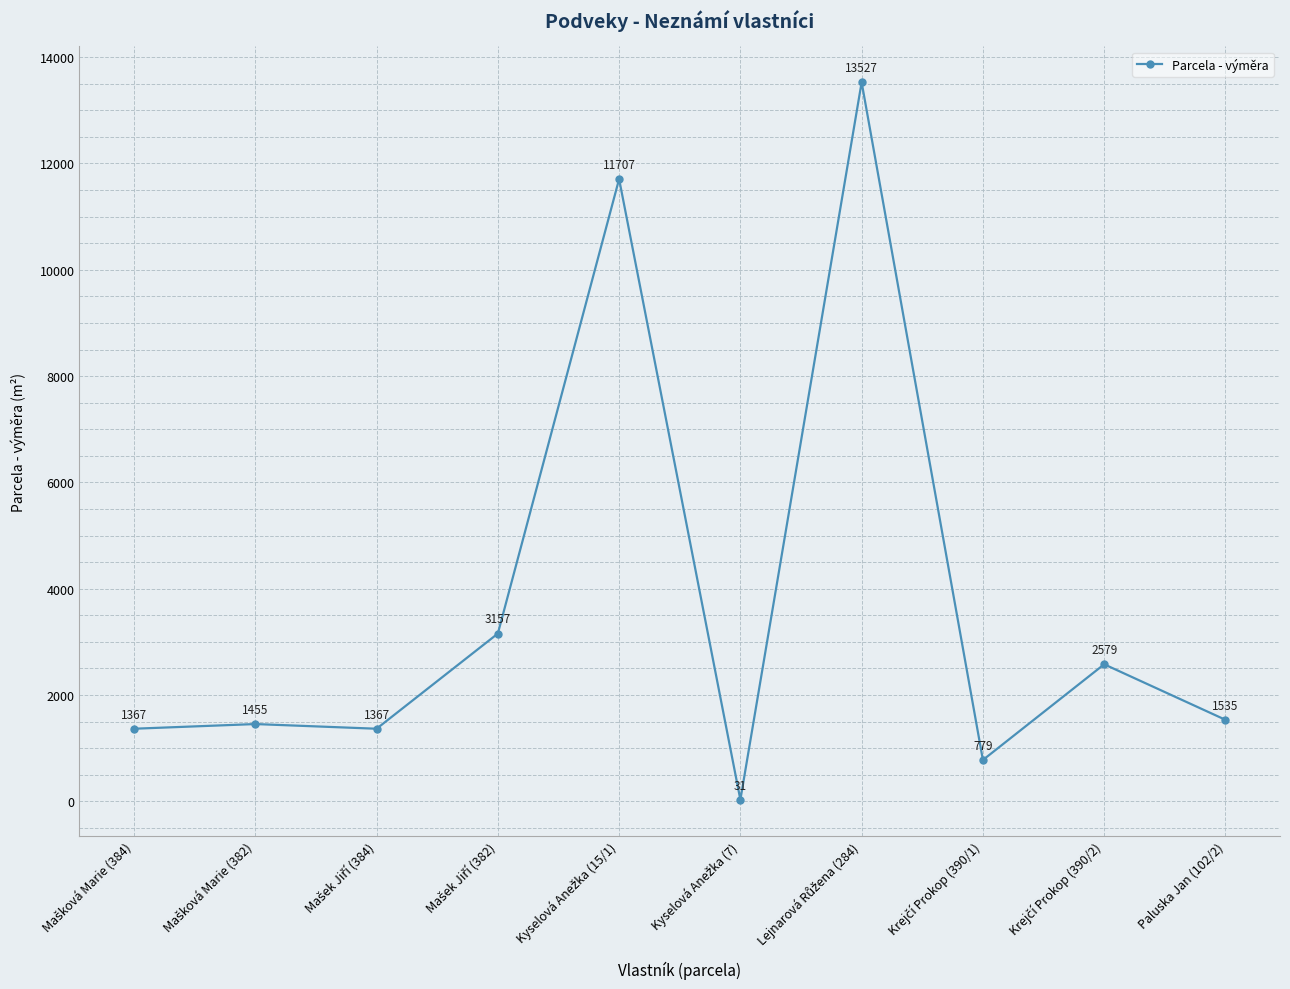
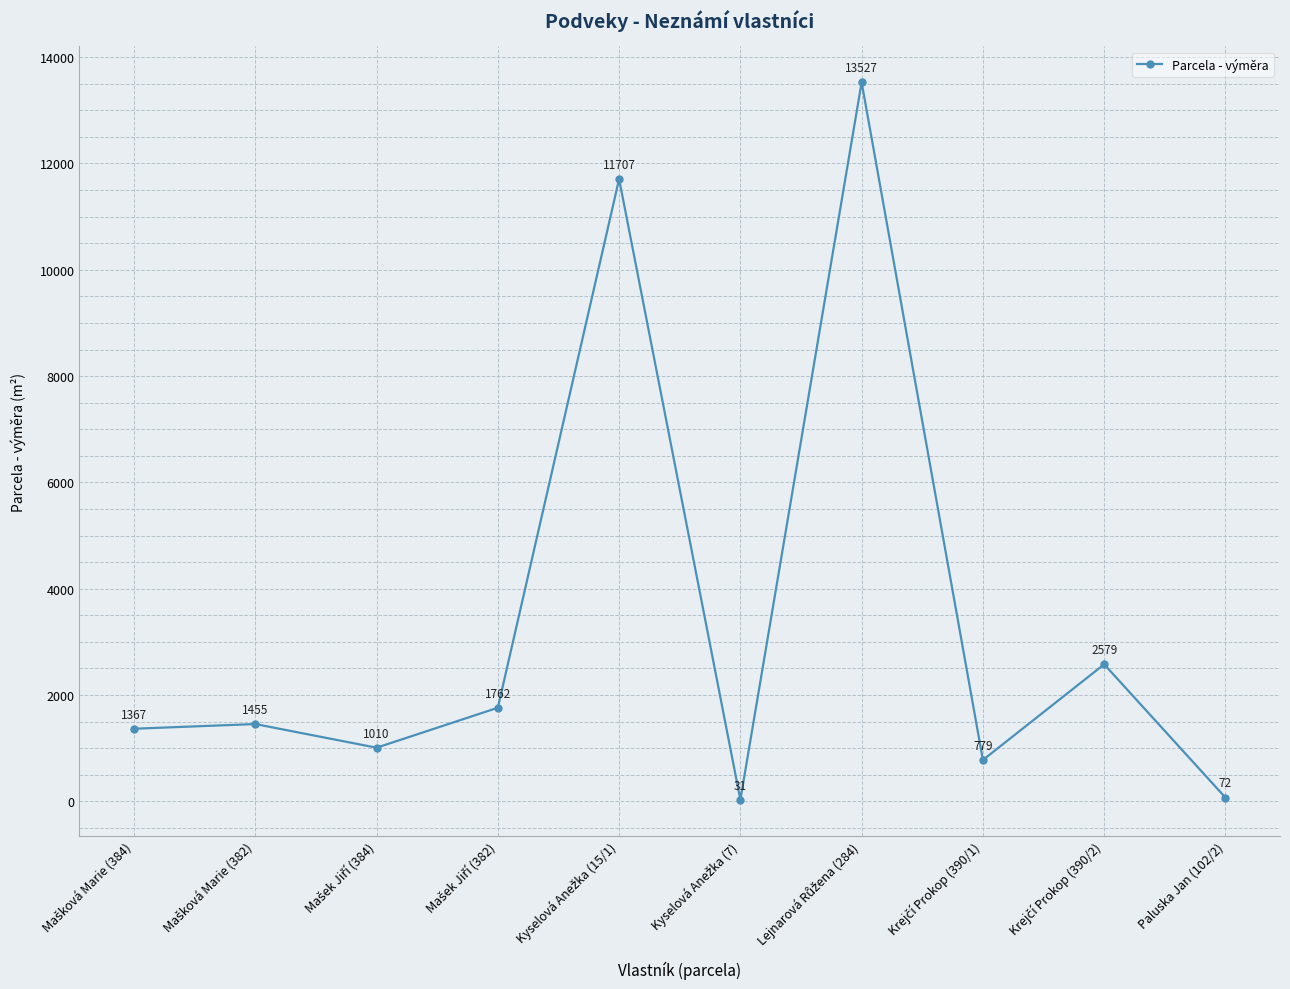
  {
    "Mašková Marie (384)": 1367,
    "Mašková Marie (382)": 1455,
-   "Mašek Jiří (384)": 1367,
-   "Mašek Jiří (382)": 3157,
+   "Mašek Jiří (384)": 1010,
+   "Mašek Jiří (382)": 1762,
    "Kyselová Anežka (15/1)": 11707,
    "Kyselová Anežka (7)": 31,
    "Lejnarová Růžena (284)": 13527,
    "Krejčí Prokop (390/1)": 779,
    "Krejčí Prokop (390/2)": 2579,
-   "Paluska Jan (102/2)": 1535
+   "Paluska Jan (102/2)": 72
  }
